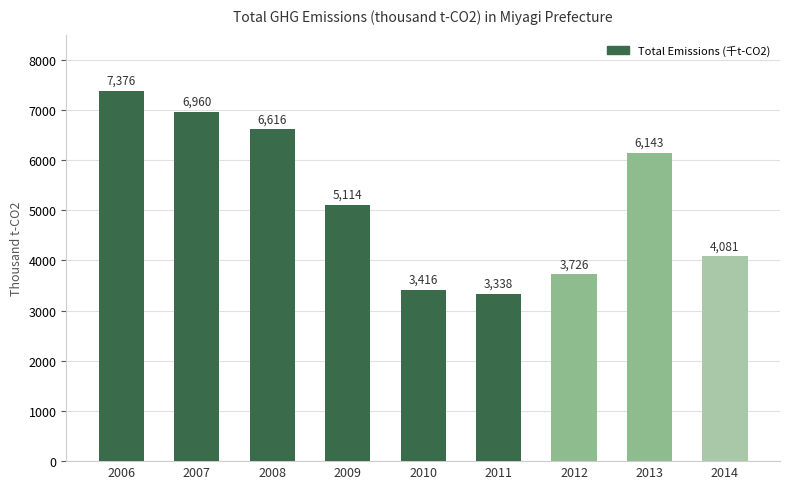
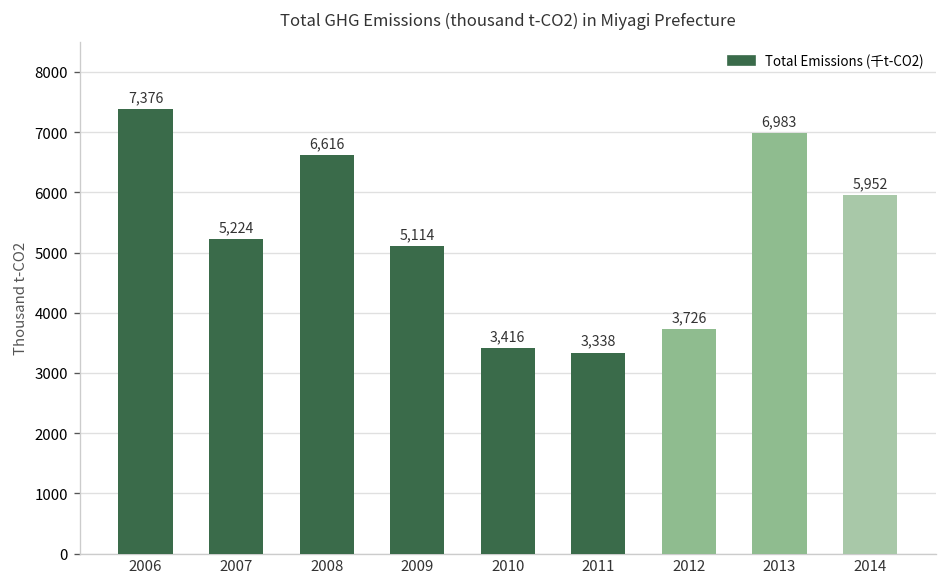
  {
    "2006": "7,376",
-   "2007": "6,960",
+   "2007": "5,224",
    "2008": "6,616",
    "2009": "5,114",
    "2010": "3,416",
    "2011": "3,338",
    "2012": "3,726",
-   "2013": "6,143",
-   "2014": "4,081"
+   "2013": "6,983",
+   "2014": "5,952"
  }
